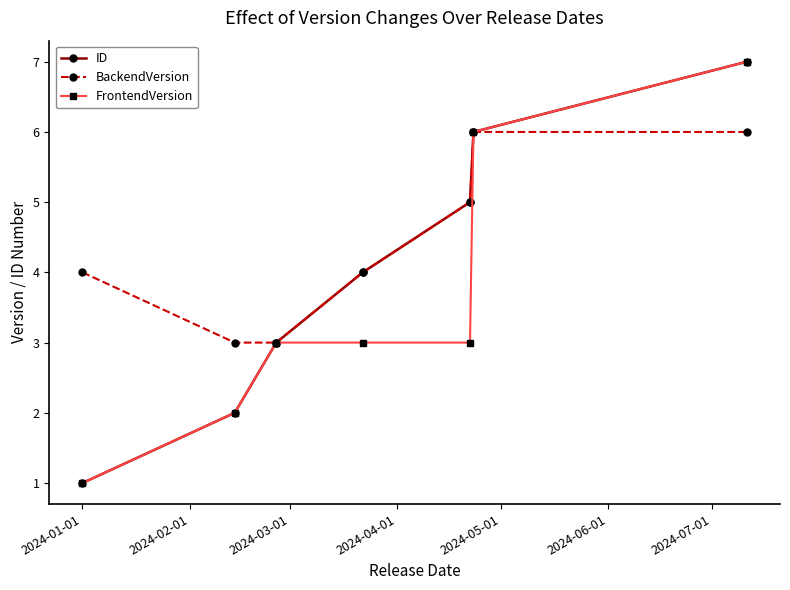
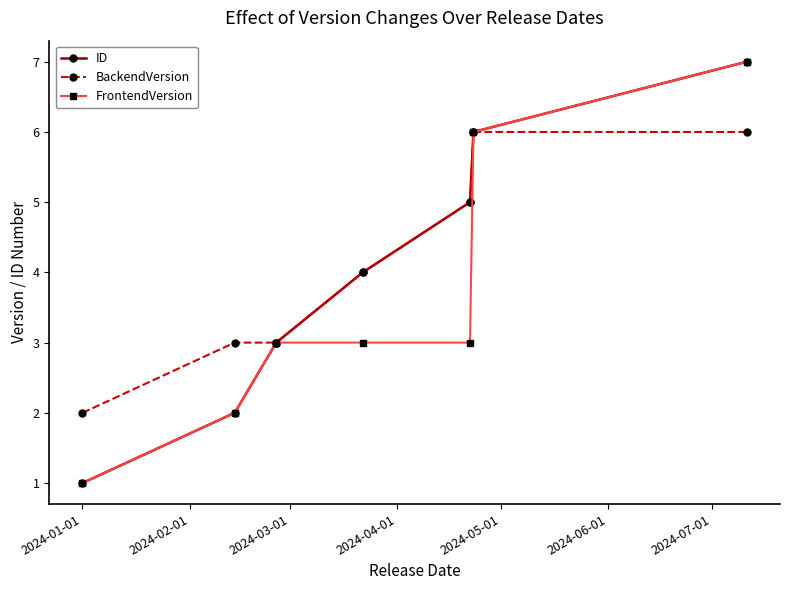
  {
    "BackendVersion": {
-     "2024-01-01": 4
+     "2024-01-01": 2
    }
  }
